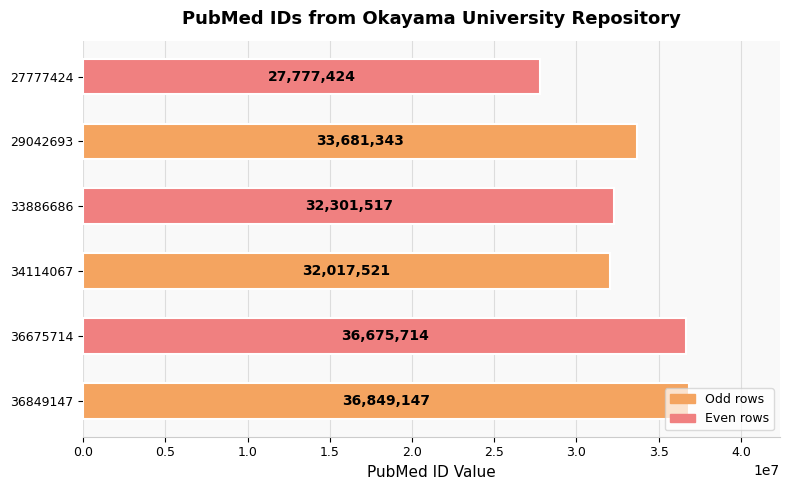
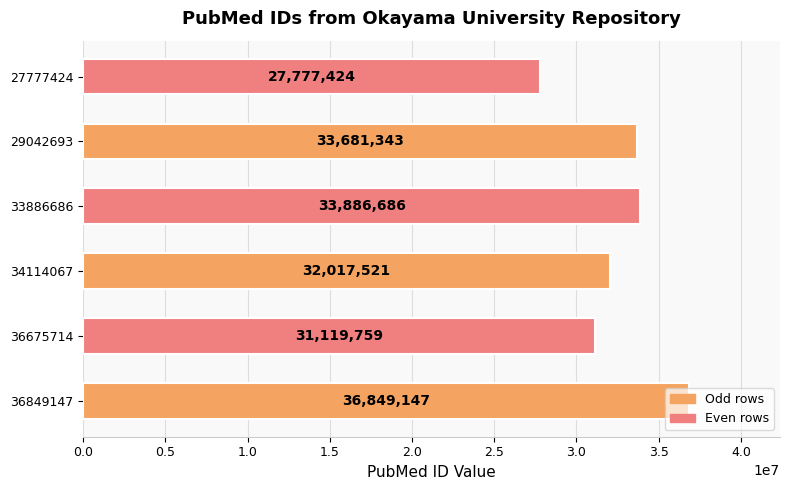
  {
    "27777424": "27,777,424",
    "29042693": "33,681,343",
-   "33886686": "32,301,517",
+   "33886686": "33,886,686",
    "34114067": "32,017,521",
-   "36675714": "36,675,714"
+   "36675714": "31,119,759"
  }
